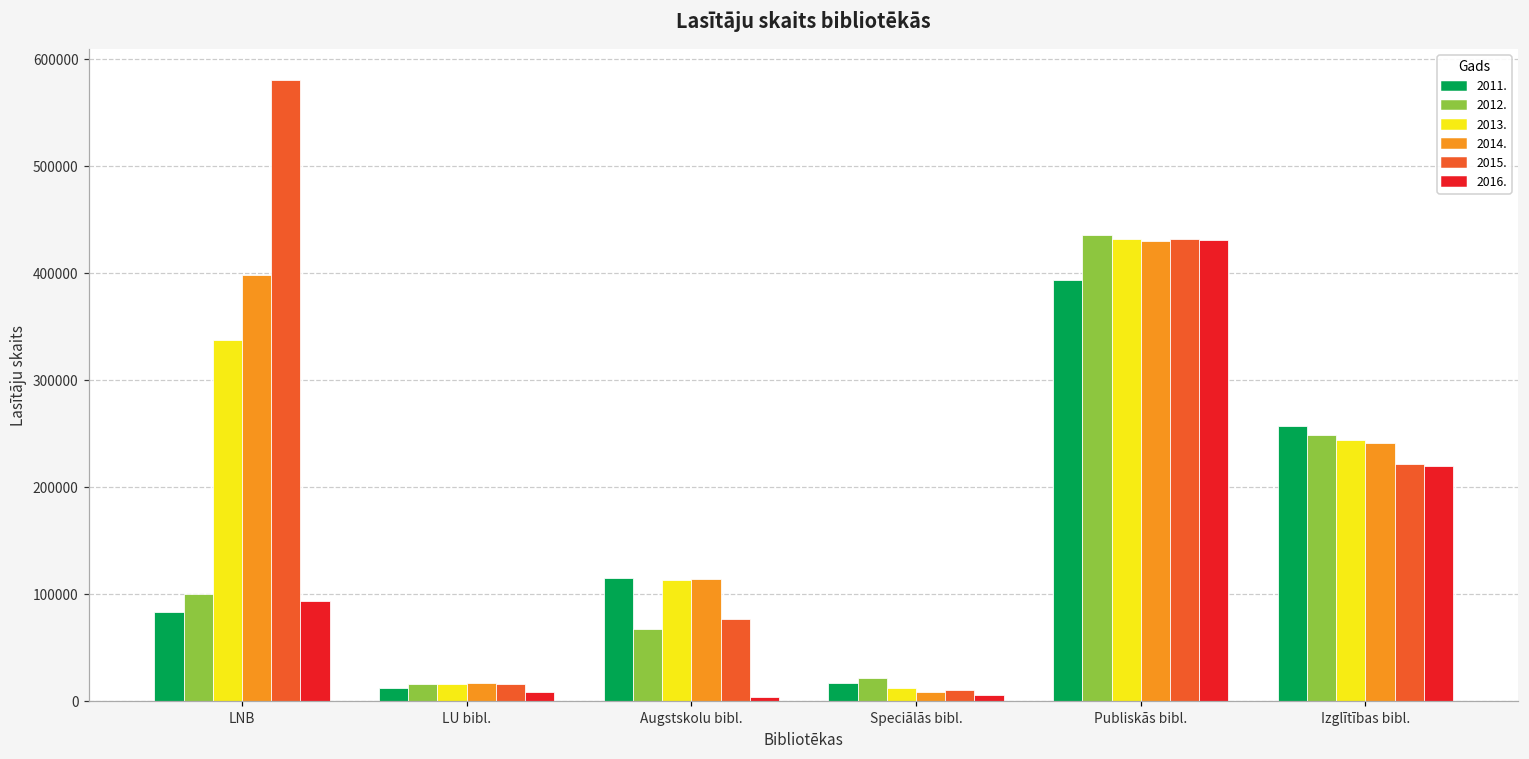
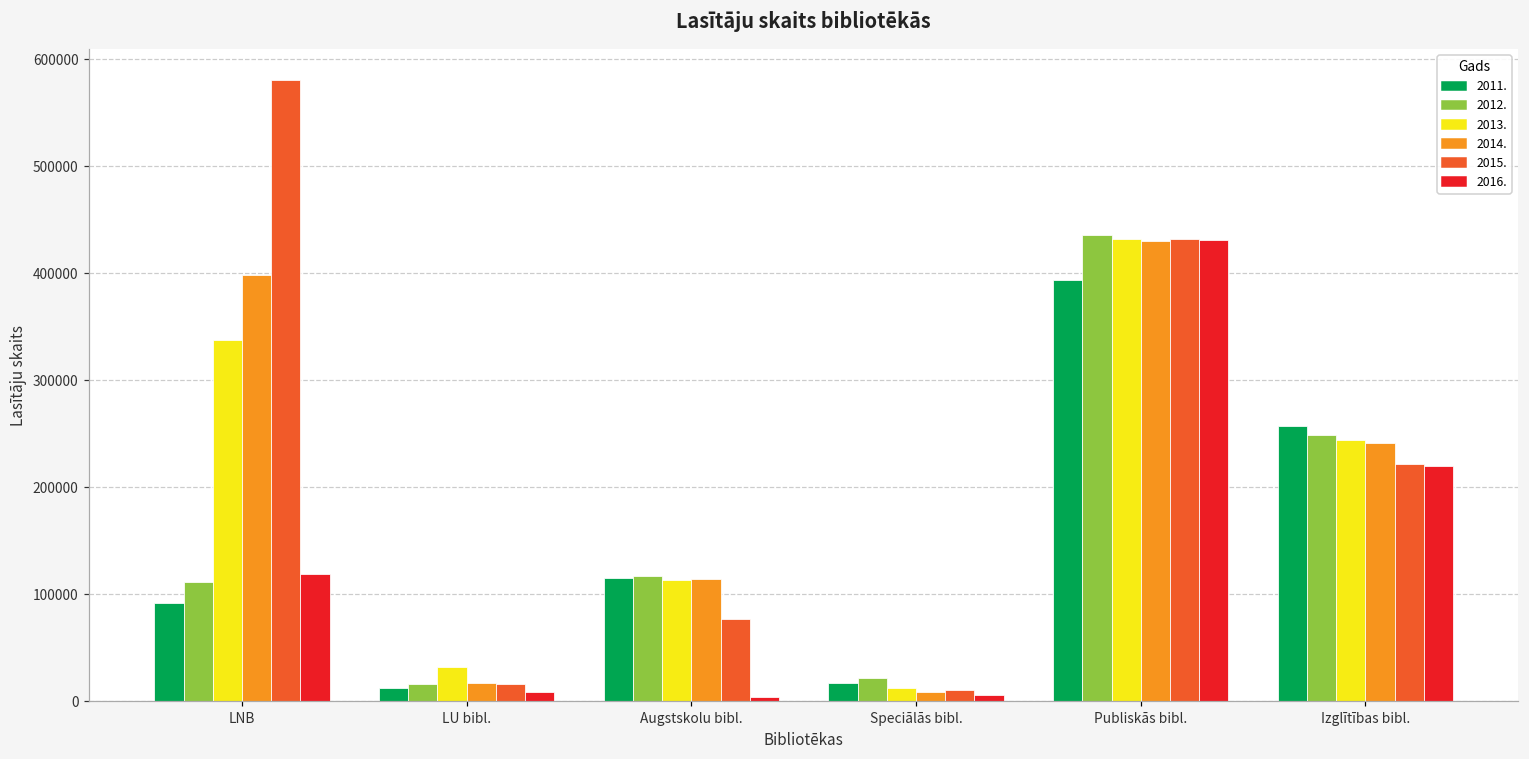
  {
    "2011.": {
-     "LNB": 80000,
+     "LNB": 90000,
      "LU bibl.": 10000,
      "Augstskolu bibl.": 120000,
      "Speciālās bibl.": 20000,
      "Publiskās bibl.": 390000,
      "Izglītības bibl.": 260000
    },
    "2012.": {
-     "LNB": 100000,
+     "LNB": 110000,
      "LU bibl.": 20000,
-     "Augstskolu bibl.": 70000,
+     "Augstskolu bibl.": 120000,
      "Speciālās bibl.": 20000,
      "Publiskās bibl.": 440000,
      "Izglītības bibl.": 250000
    },
    "2013.": {
      "LNB": 340000,
-     "LU bibl.": 20000,
+     "LU bibl.": 30000,
      "Augstskolu bibl.": 110000,
      "Speciālās bibl.": 10000,
      "Publiskās bibl.": 430000,
      "Izglītības bibl.": 240000
    },
    "2016.": {
-     "LNB": 90000,
+     "LNB": 120000,
      "LU bibl.": 10000,
      "Augstskolu bibl.": 0,
      "Speciālās bibl.": 10000,
      "Publiskās bibl.": 430000,
      "Izglītības bibl.": 220000
    }
  }
